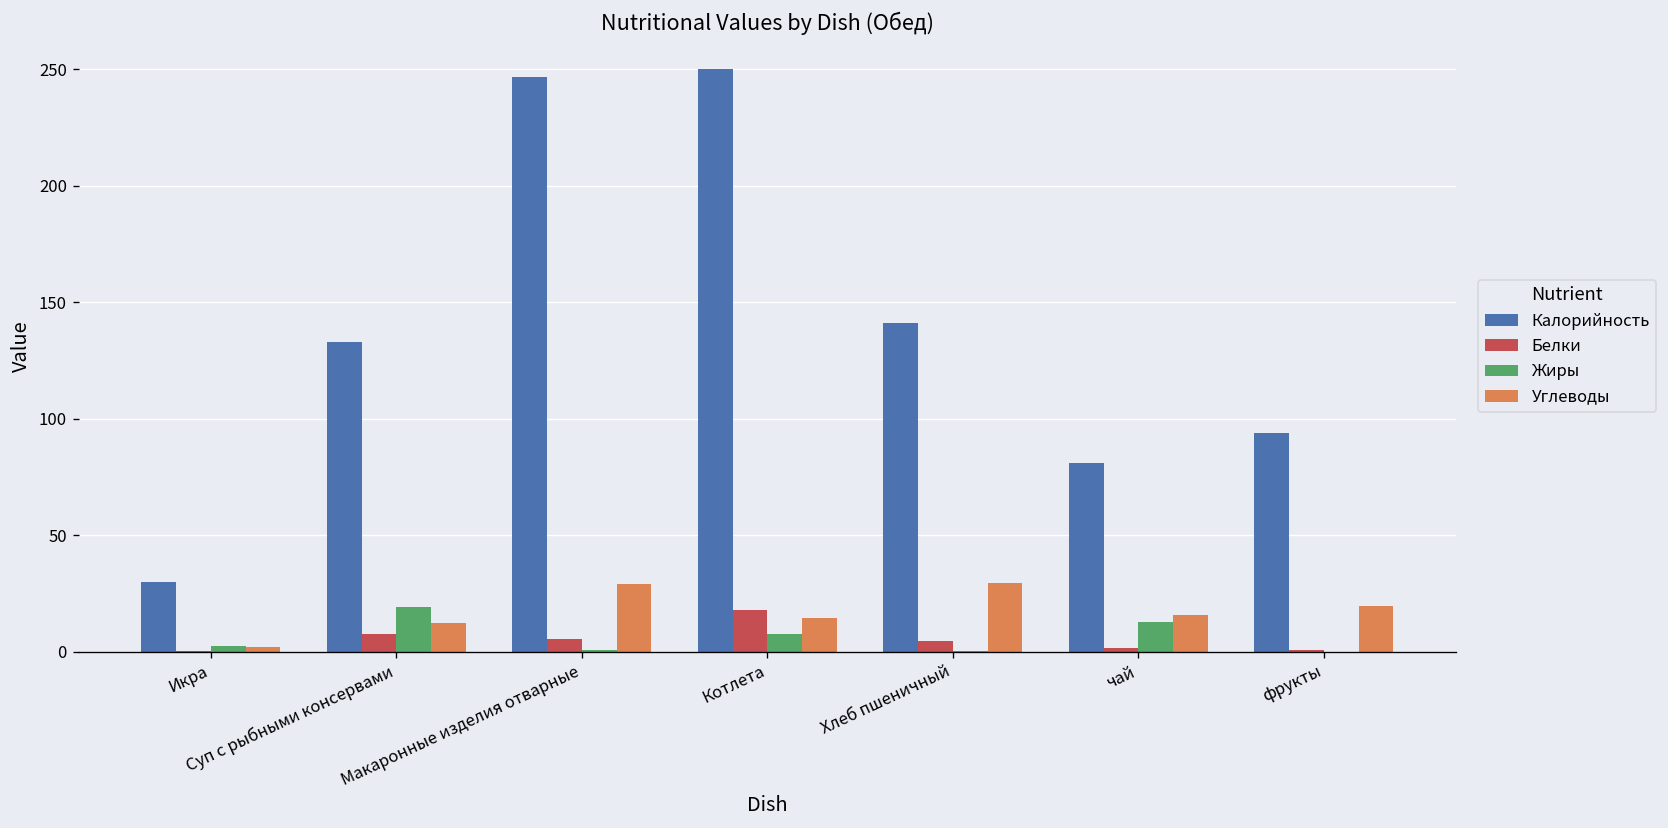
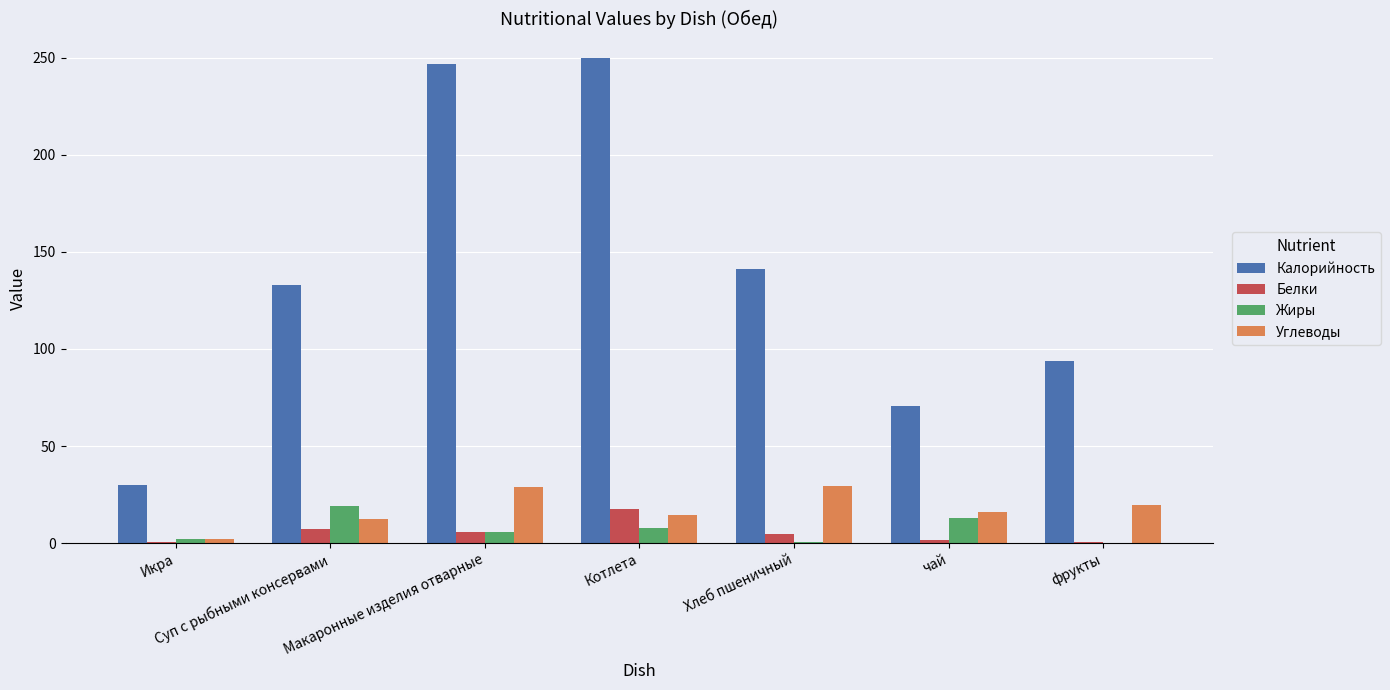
  {
    "Калорийность": {
      "Икра": 30,
      "Суп с рыбными консервами": 133,
      "Макаронные изделия отварные": 247,
      "Котлета": 250,
      "Хлеб пшеничный": 141,
-     "чай": 81,
+     "чай": 71,
      "фрукты": 94
    },
    "Жиры": {
      "Икра": 2,
      "Суп с рыбными консервами": 19,
-     "Макаронные изделия отварные": 1,
+     "Макаронные изделия отварные": 5,
      "Котлета": 8,
      "чай": 13,
      "фрукты": 0
    }
  }
